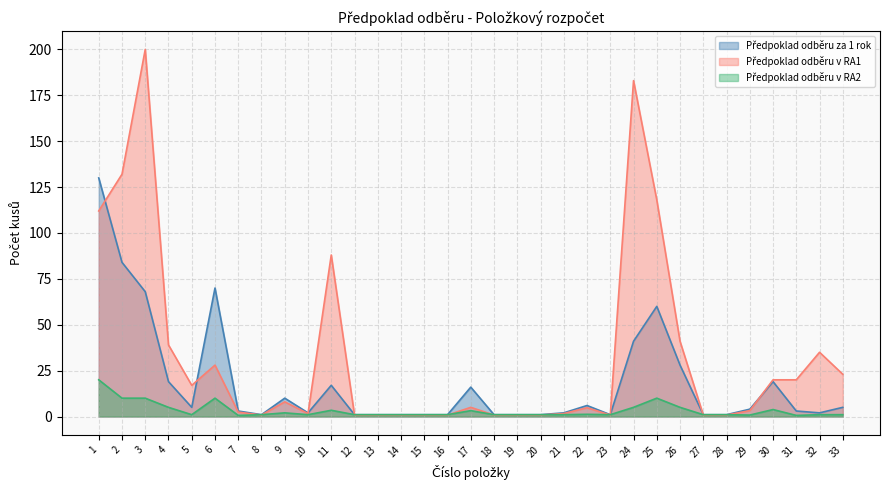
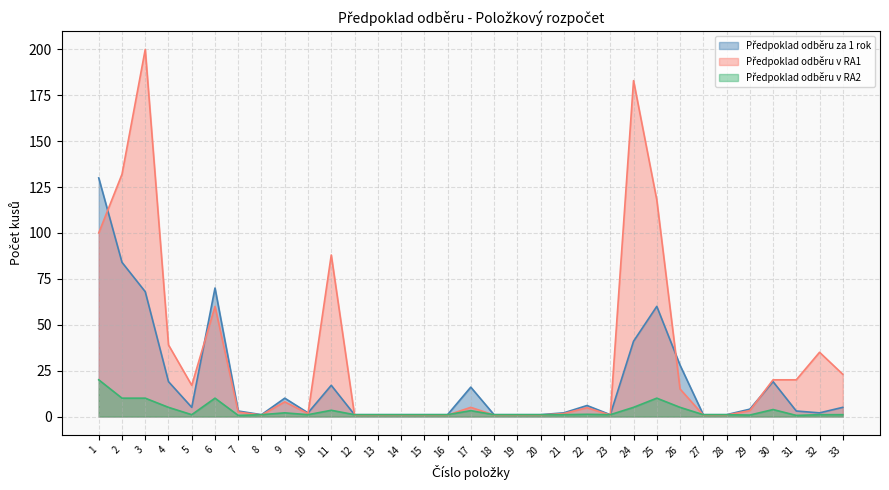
  {
    "Předpoklad odběru v RA1": {
-     "1": 112,
+     "1": 100,
      "2": 132,
      "3": 200,
      "4": 39,
      "5": 17,
-     "6": 28,
+     "6": 60,
      "9": 8,
      "11": 88,
      "17": 5,
      "24": 183,
      "25": 118,
-     "26": 41,
+     "26": 15,
      "31": 20,
      "32": 35,
      "33": 23
    }
  }
